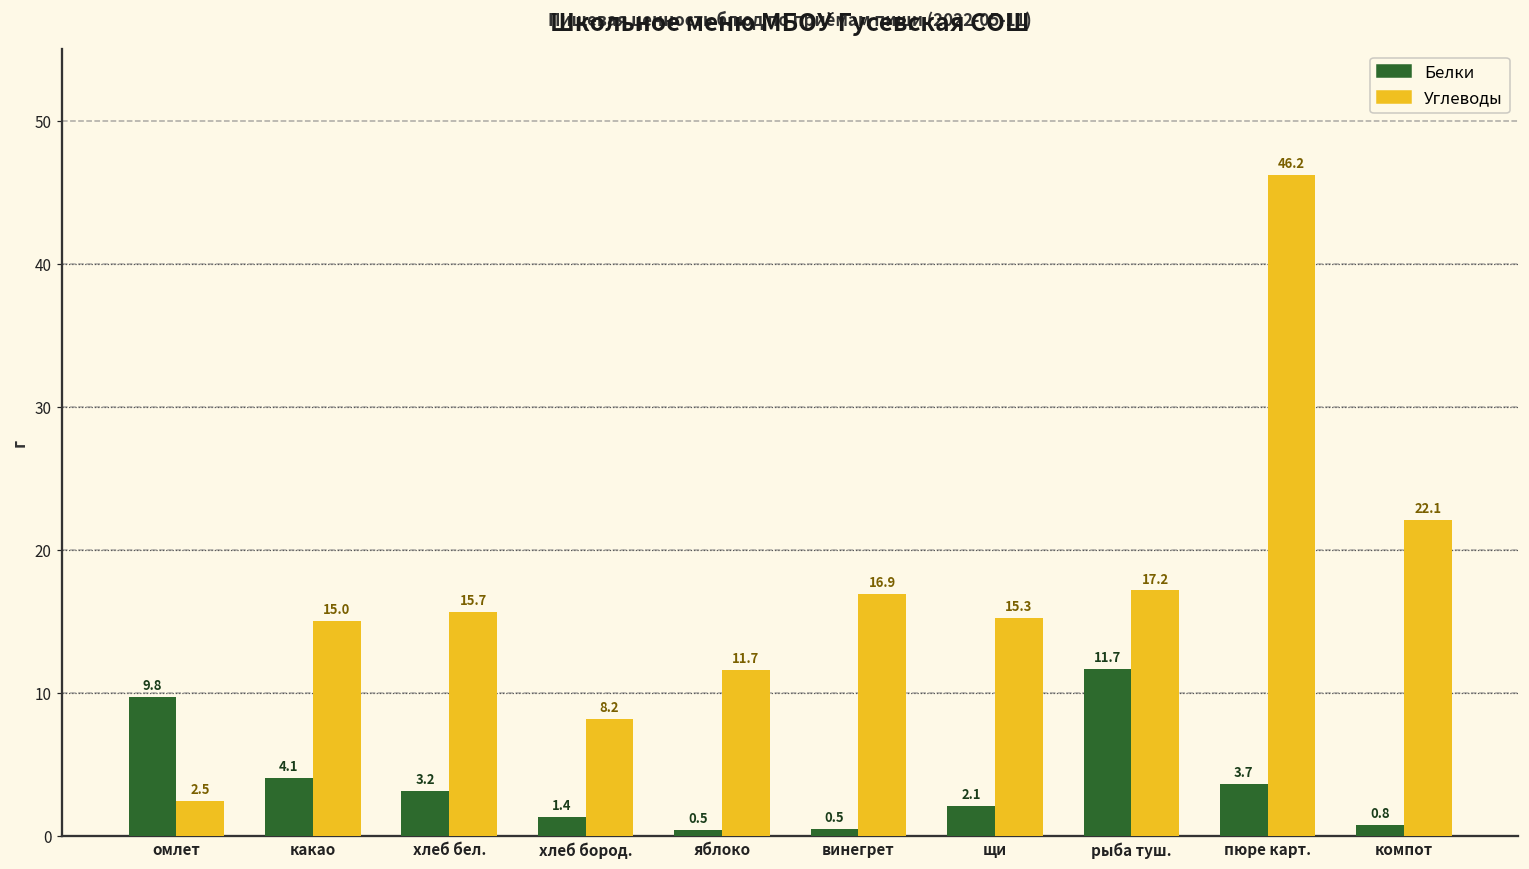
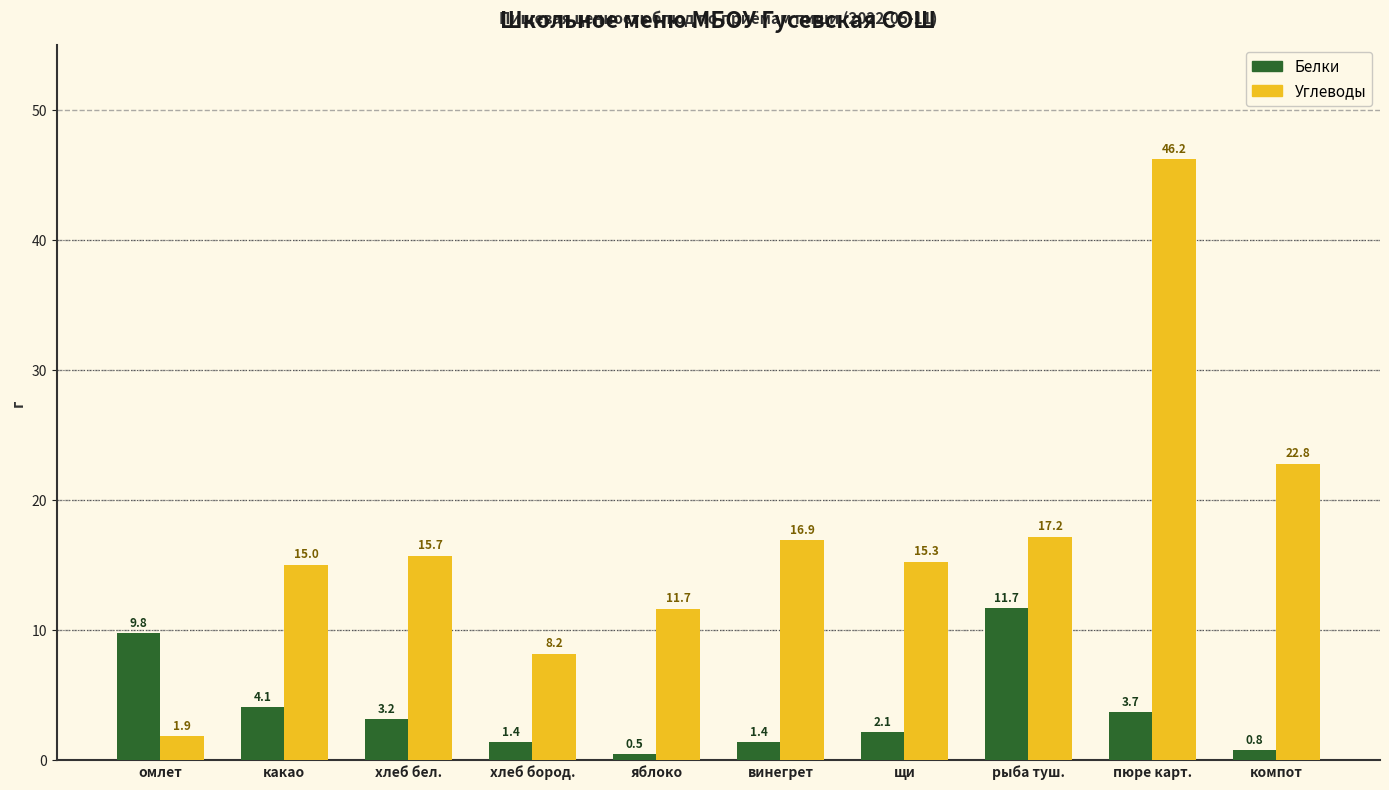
  {
    "Белки": {
      "омлет": 9.8,
      "какао": 4.1,
      "хлеб бел.": 3.2,
      "хлеб бород.": 1.4,
      "яблоко": 0.5,
-     "винегрет": 0.5,
+     "винегрет": 1.4,
      "щи": 2.1,
      "рыба туш.": 11.7,
      "пюре карт.": 3.7,
      "компот": 0.8
    },
    "Углеводы": {
-     "омлет": 2.5,
+     "омлет": 1.9,
      "какао": 15.0,
      "хлеб бел.": 15.7,
      "хлеб бород.": 8.2,
      "яблоко": 11.7,
      "винегрет": 16.9,
      "щи": 15.3,
      "рыба туш.": 17.2,
      "пюре карт.": 46.2,
-     "компот": 22.1
+     "компот": 22.8
    }
  }
